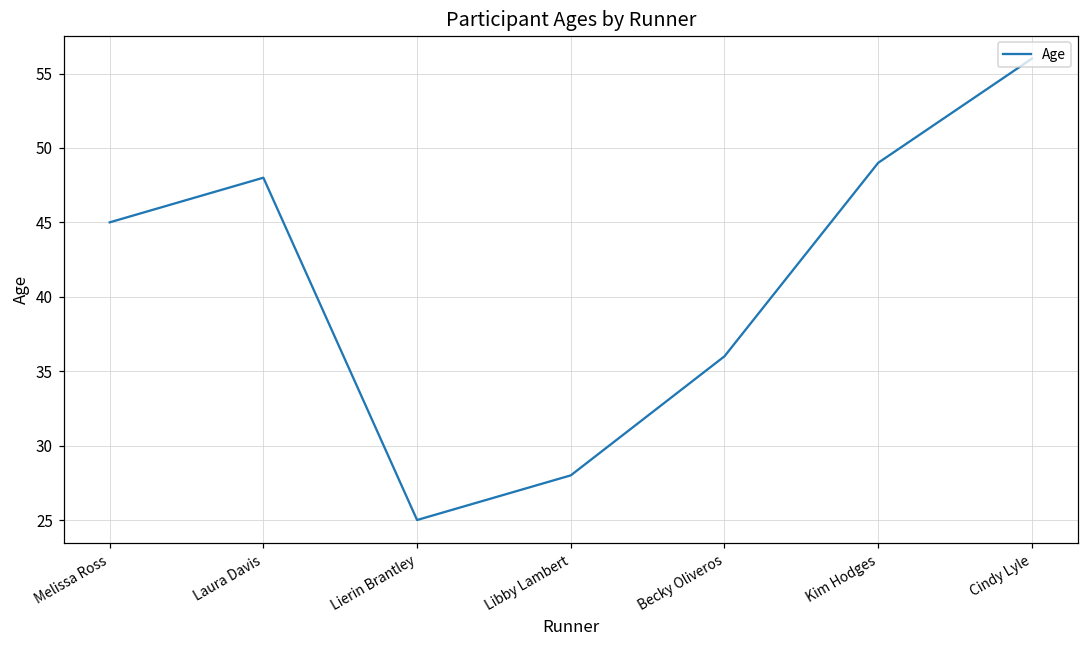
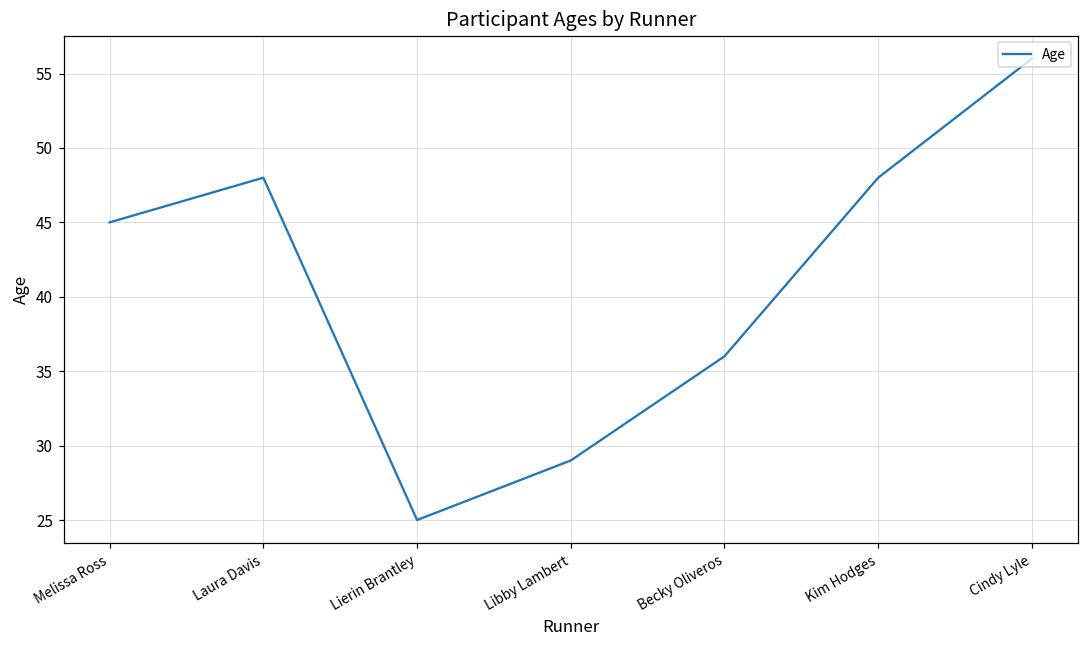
  {
    "Melissa Ross": 45,
    "Laura Davis": 48,
    "Lierin Brantley": 25,
-   "Libby Lambert": 28,
+   "Libby Lambert": 29,
    "Becky Oliveros": 36,
-   "Kim Hodges": 49
+   "Kim Hodges": 48
  }
